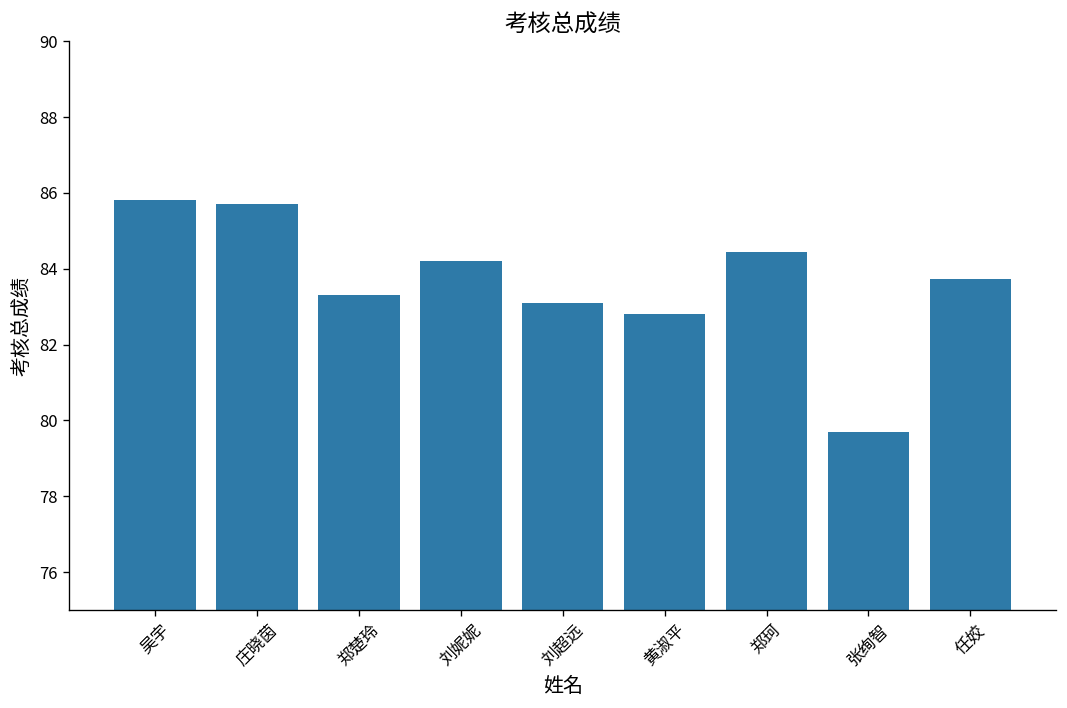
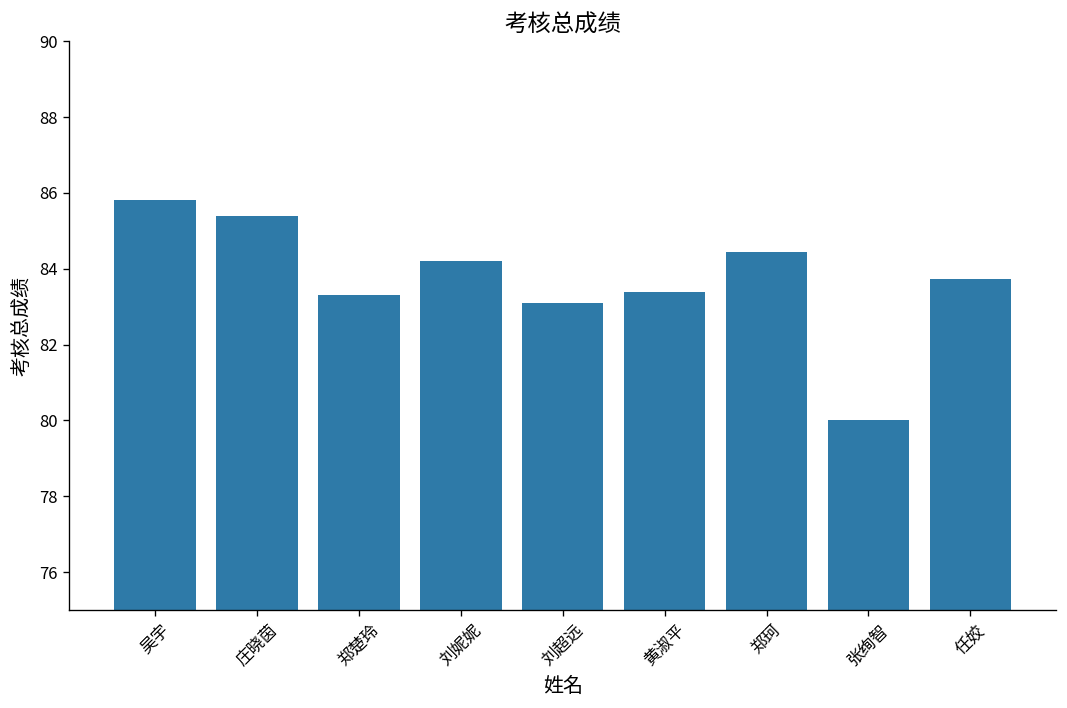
  {
    "吴宇": 85.8,
-   "庄晓茵": 85.7,
+   "庄晓茵": 85.4,
    "郑楚玲": 83.3,
    "刘妮妮": 84.2,
    "刘超远": 83.1,
-   "黄淑平": 82.8,
+   "黄淑平": 83.4,
    "郑珂": 84.5,
-   "张绚智": 79.7,
+   "张绚智": 80.0,
    "任姣": 83.7
  }
